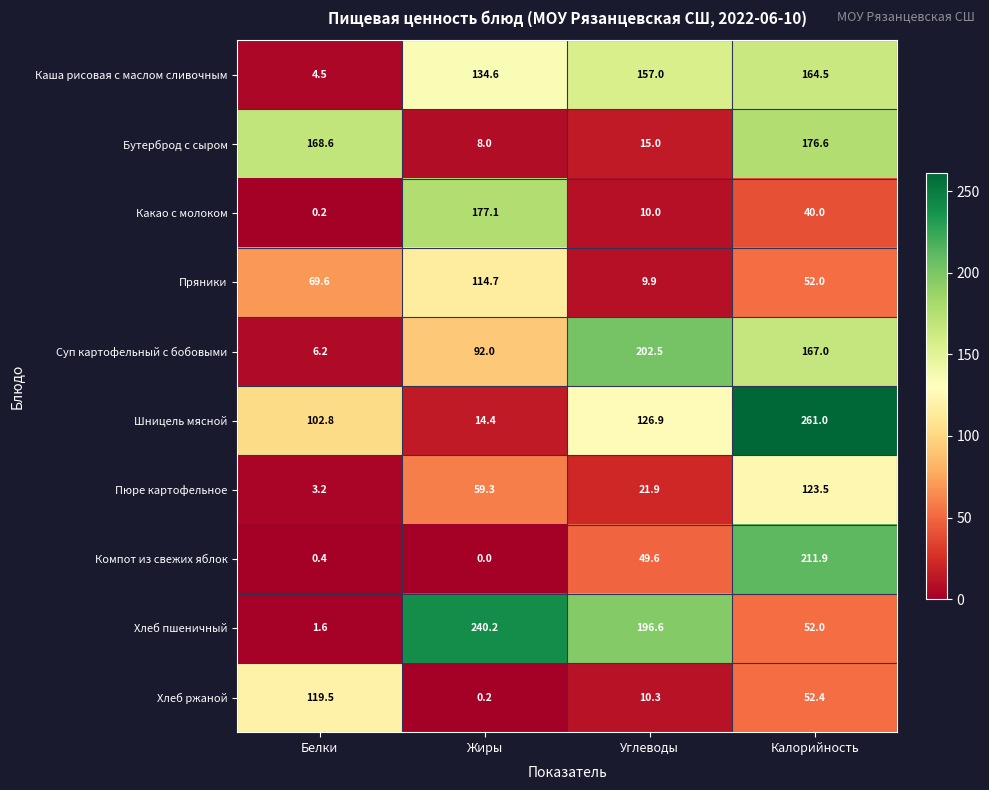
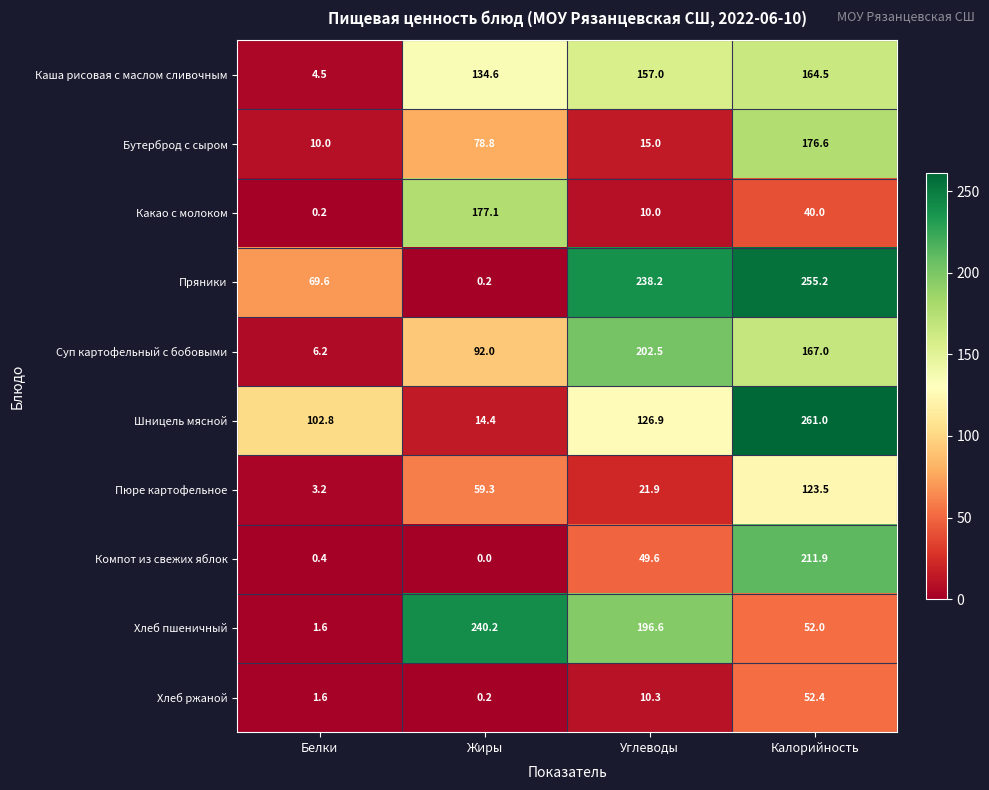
  {
    "Каша рисовая с маслом сливочным": {
      "Белки": 4.5,
      "Жиры": 134.6,
      "Углеводы": 157.0,
      "Калорийность": 164.5
    },
    "Бутерброд с сыром": {
-     "Белки": 168.6,
-     "Жиры": 8.0,
+     "Белки": 10.0,
+     "Жиры": 78.8,
      "Углеводы": 15.0,
      "Калорийность": 176.6
    },
    "Какао с молоком": {
      "Белки": 0.2,
      "Жиры": 177.1,
      "Углеводы": 10.0,
      "Калорийность": 40.0
    },
    "Пряники": {
      "Белки": 69.6,
-     "Жиры": 114.7,
-     "Углеводы": 9.9,
-     "Калорийность": 52.0
+     "Жиры": 0.2,
+     "Углеводы": 238.2,
+     "Калорийность": 255.2
    },
    "Суп картофельный с бобовыми": {
      "Белки": 6.2,
      "Жиры": 92.0,
      "Углеводы": 202.5,
      "Калорийность": 167.0
    },
    "Шницель мясной": {
      "Белки": 102.8,
      "Жиры": 14.4,
      "Углеводы": 126.9,
      "Калорийность": 261.0
    },
    "Пюре картофельное": {
      "Белки": 3.2,
      "Жиры": 59.3,
      "Углеводы": 21.9,
      "Калорийность": 123.5
    },
    "Компот из свежих яблок": {
      "Белки": 0.4,
      "Жиры": 0.0,
      "Углеводы": 49.6,
      "Калорийность": 211.9
    },
    "Хлеб пшеничный": {
      "Белки": 1.6,
      "Жиры": 240.2,
      "Углеводы": 196.6,
      "Калорийность": 52.0
    },
    "Хлеб ржаной": {
-     "Белки": 119.5,
+     "Белки": 1.6,
      "Жиры": 0.2,
      "Углеводы": 10.3,
      "Калорийность": 52.4
    }
  }
